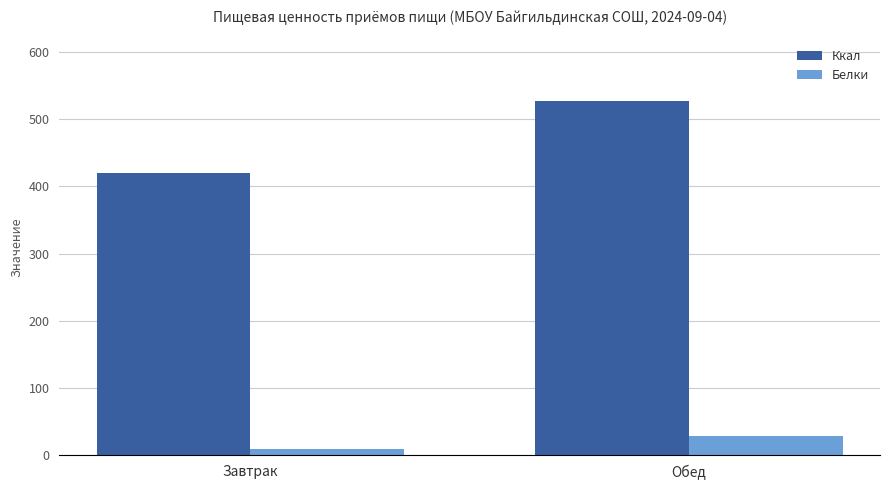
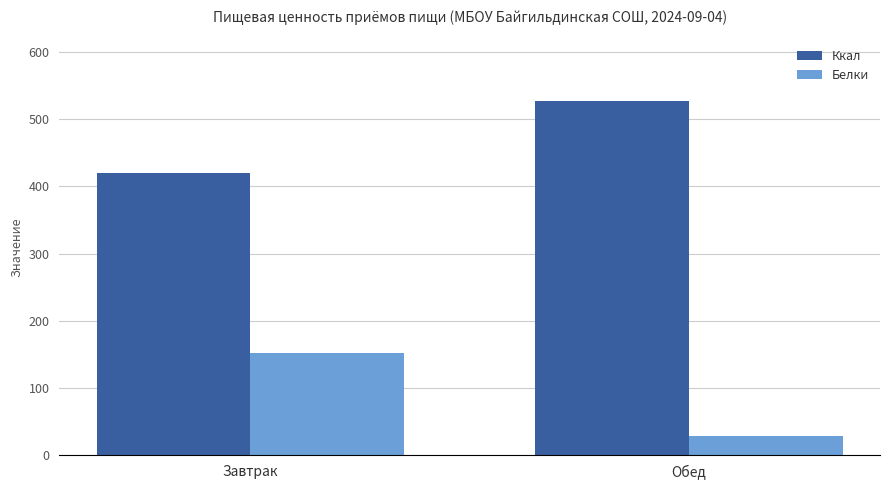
  {
    "Ккал": {
      "Завтрак": 420,
      "Обед": 530
    },
    "Белки": {
-     "Завтрак": 10,
+     "Завтрак": 150,
      "Обед": 30
    }
  }
